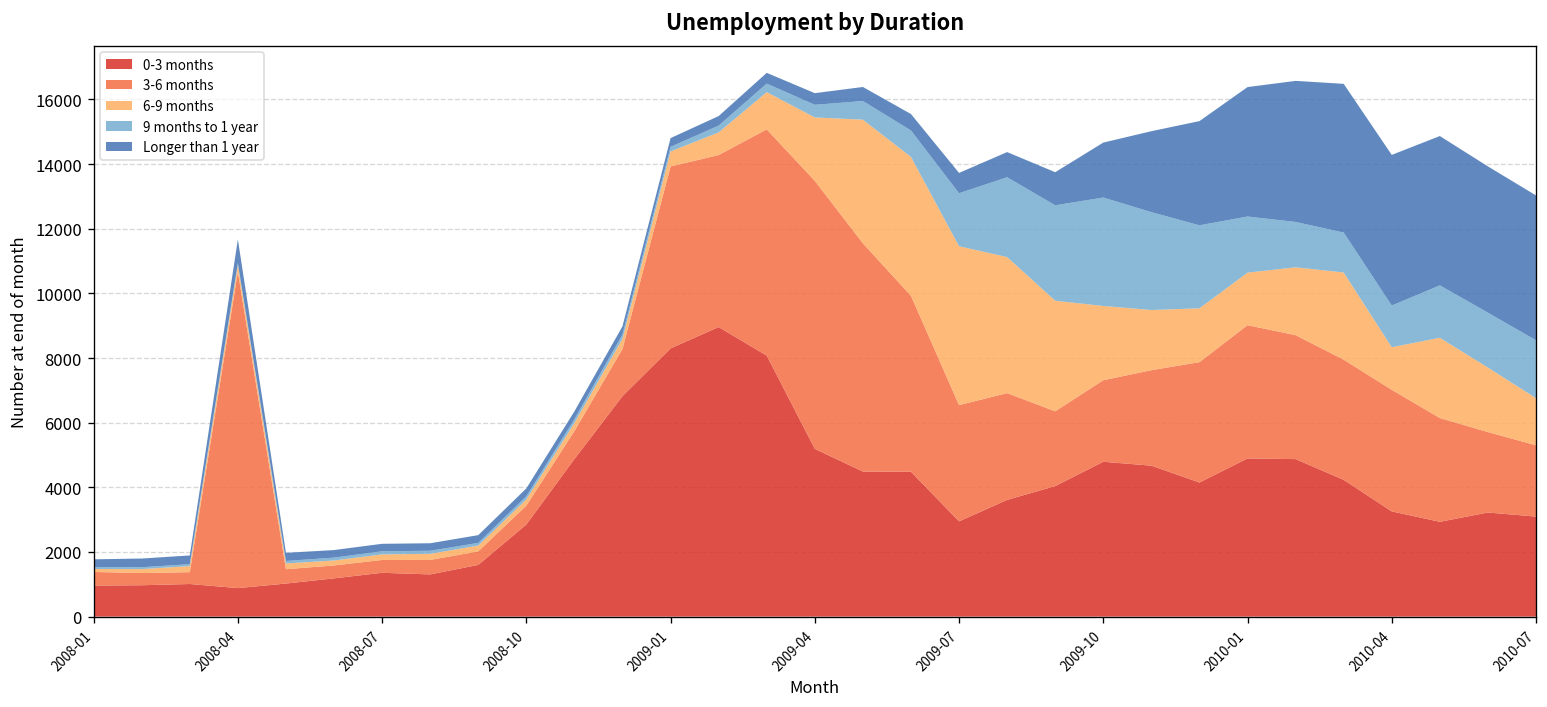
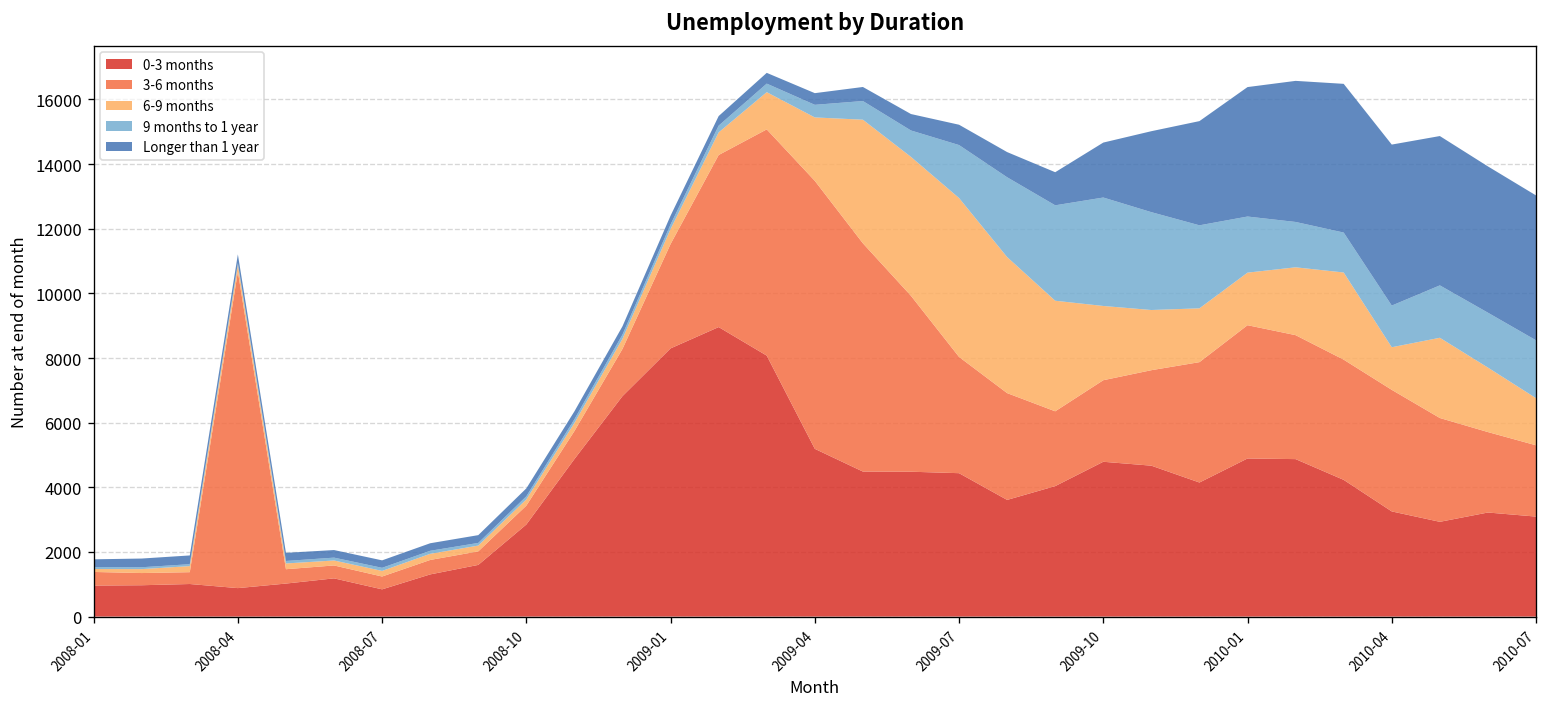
  {
    "0-3 months": {
      "2008-01": 1000,
      "2008-04": 900,
-     "2008-07": 1400,
+     "2008-07": 800,
      "2008-10": 2800,
      "2009-01": 8300,
      "2009-04": 5200,
-     "2009-07": 2900,
+     "2009-07": 4400,
      "2009-10": 4800,
      "2010-01": 4900,
      "2010-04": 3300,
      "2010-07": 3100
    },
    "3-6 months": {
      "2008-04": 9800,
      "2008-07": 400,
      "2008-10": 600,
-     "2009-01": 5600,
+     "2009-01": 3200,
      "2009-04": 8300,
      "2009-07": 3600,
      "2009-10": 2500,
      "2010-01": 4100,
      "2010-04": 3800,
      "2010-07": 2200
    },
    "6-9 months": {
      "2008-07": 200,
      "2008-10": 200,
      "2009-01": 500,
      "2009-04": 2000,
      "2009-07": 4900,
      "2009-10": 2300,
      "2010-01": 1600,
      "2010-04": 1300,
      "2010-07": 1500
    },
    "9 months to 1 year": {
      "2008-07": 100,
      "2008-10": 100,
      "2009-01": 100,
      "2009-04": 400,
      "2009-07": 1600,
      "2009-10": 3400,
      "2010-01": 1700,
      "2010-04": 1300,
      "2010-07": 1800
    },
    "Longer than 1 year": {
      "2008-01": 200,
-     "2008-04": 700,
+     "2008-04": 300,
      "2008-07": 200,
      "2008-10": 200,
      "2009-01": 300,
      "2009-04": 400,
      "2009-07": 600,
      "2009-10": 1700,
      "2010-01": 4000,
-     "2010-04": 4700,
+     "2010-04": 5000,
      "2010-07": 4500
    }
  }
